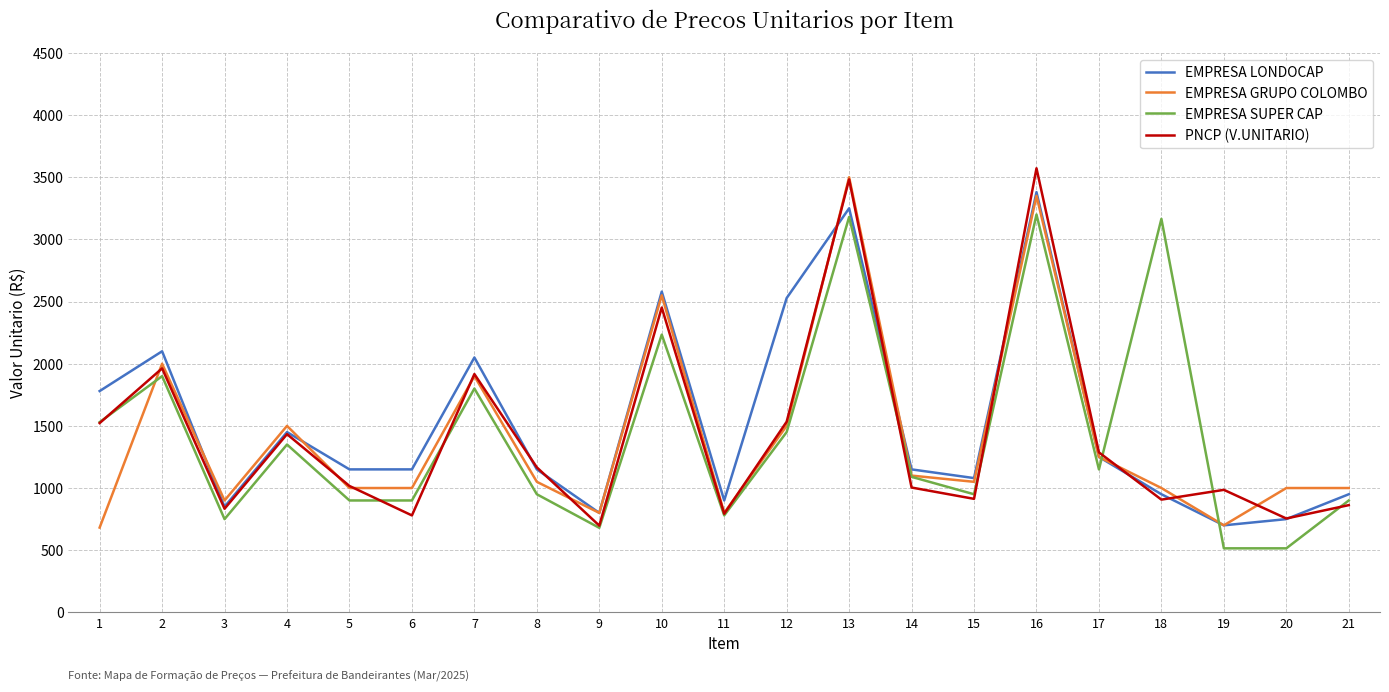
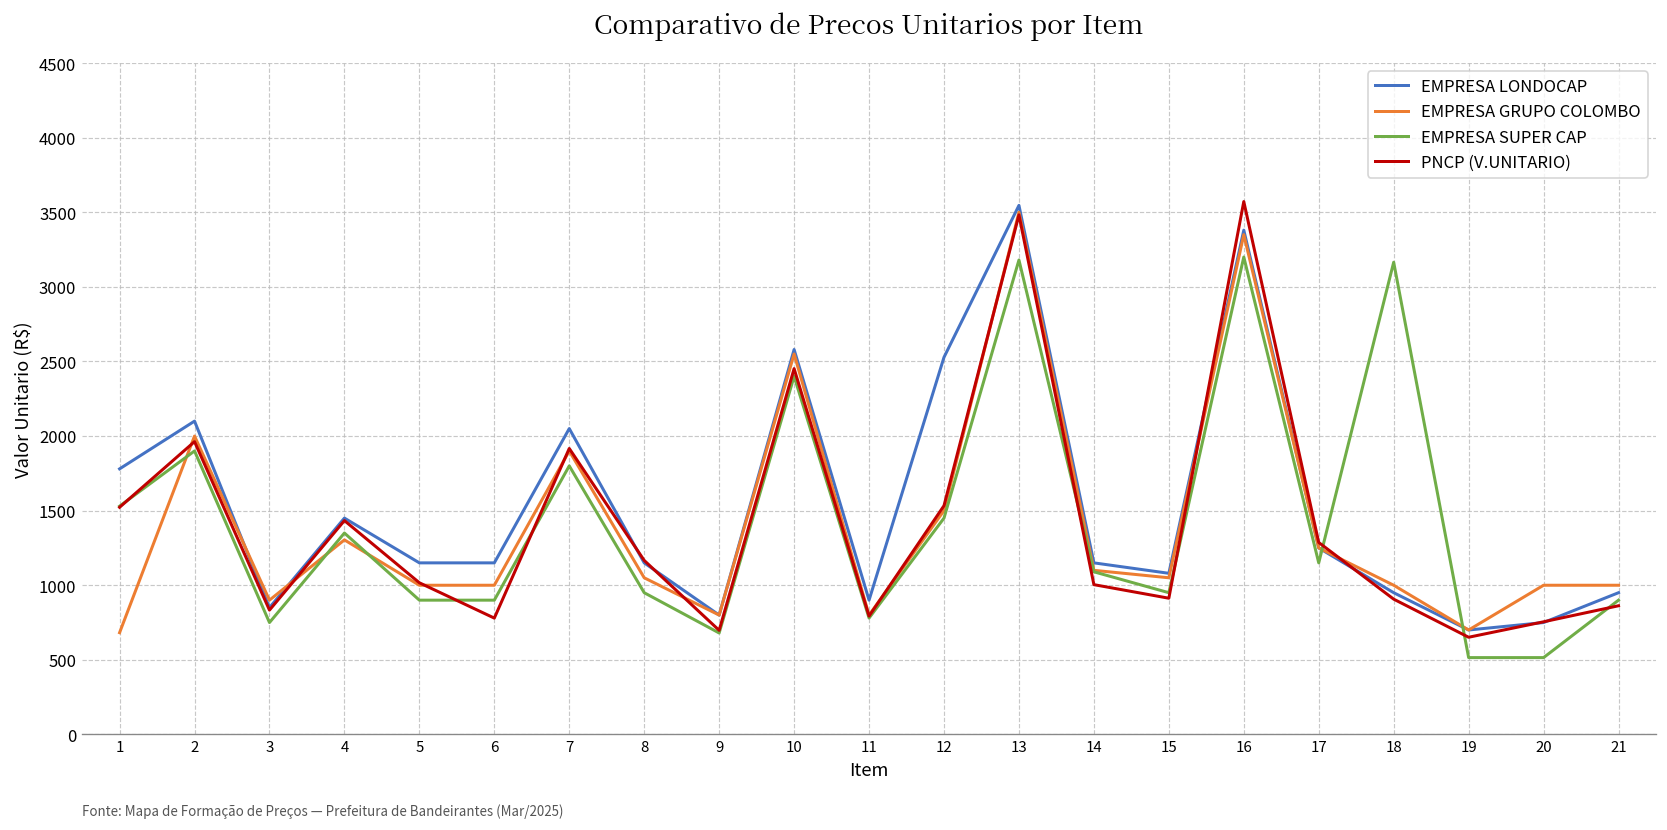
  {
    "EMPRESA LONDOCAP": {
      "1": 1780,
      "2": 2100,
      "5": 1150,
      "6": 1150,
      "7": 2050,
      "10": 2580,
      "11": 900,
      "12": 2530,
-     "13": 3250,
+     "13": 3550,
      "14": 1150,
      "15": 1080,
      "16": 3380,
      "18": 950,
      "21": 950
    },
    "EMPRESA GRUPO COLOMBO": {
      "1": 680,
      "2": 2000,
      "3": 900,
-     "4": 1500,
+     "4": 1300,
      "6": 1000,
      "8": 1050,
      "10": 2550,
      "12": 1500,
      "15": 1050,
      "16": 3350,
      "18": 1000,
      "20": 1000,
      "21": 1000
    },
    "EMPRESA SUPER CAP": {
      "2": 1900,
      "3": 750,
      "4": 1350,
      "5": 900,
      "6": 900,
      "7": 1800,
      "8": 950,
-     "10": 2230,
+     "10": 2400,
      "12": 1450,
      "13": 3180,
      "15": 950,
      "16": 3200,
      "17": 1150,
      "18": 3170,
      "19": 520,
      "20": 520,
      "21": 900
    },
    "PNCP (V.UNITARIO)": {
      "2": 1960,
      "6": 780,
      "10": 2450,
      "12": 1530,
      "14": 1000,
      "15": 910,
      "16": 3570,
      "17": 1290,
      "18": 910,
-     "19": 990,
+     "19": 650,
      "21": 860
    }
  }
